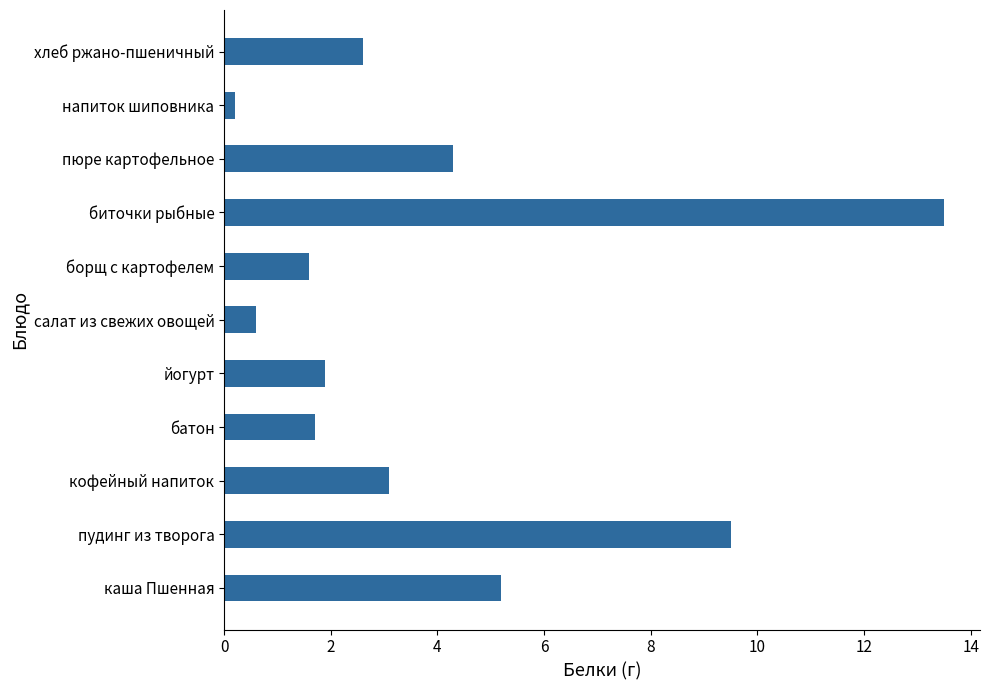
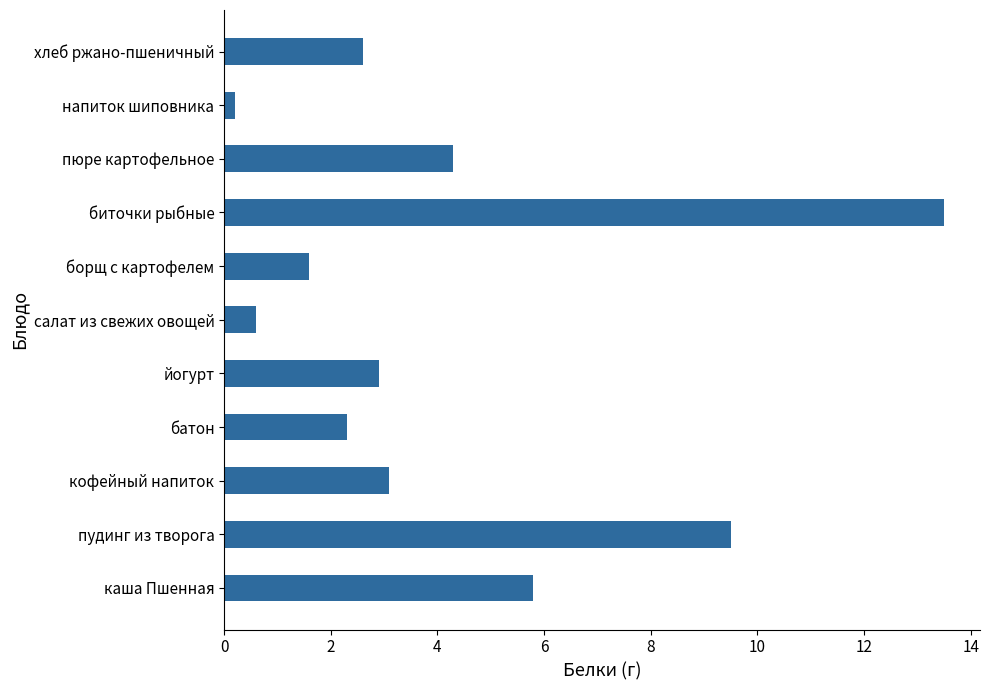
  {
    "хлеб ржано-пшеничный": 2.6,
    "напиток шиповника": 0.2,
    "пюре картофельное": 4.3,
    "биточки рыбные": 13.5,
    "борщ с картофелем": 1.6,
    "салат из свежих овощей": 0.6,
-   "йогурт": 1.9,
-   "батон": 1.7,
+   "йогурт": 2.9,
+   "батон": 2.3,
    "кофейный напиток": 3.1,
    "пудинг из творога": 9.5,
-   "каша Пшенная": 5.2
+   "каша Пшенная": 5.8
  }
